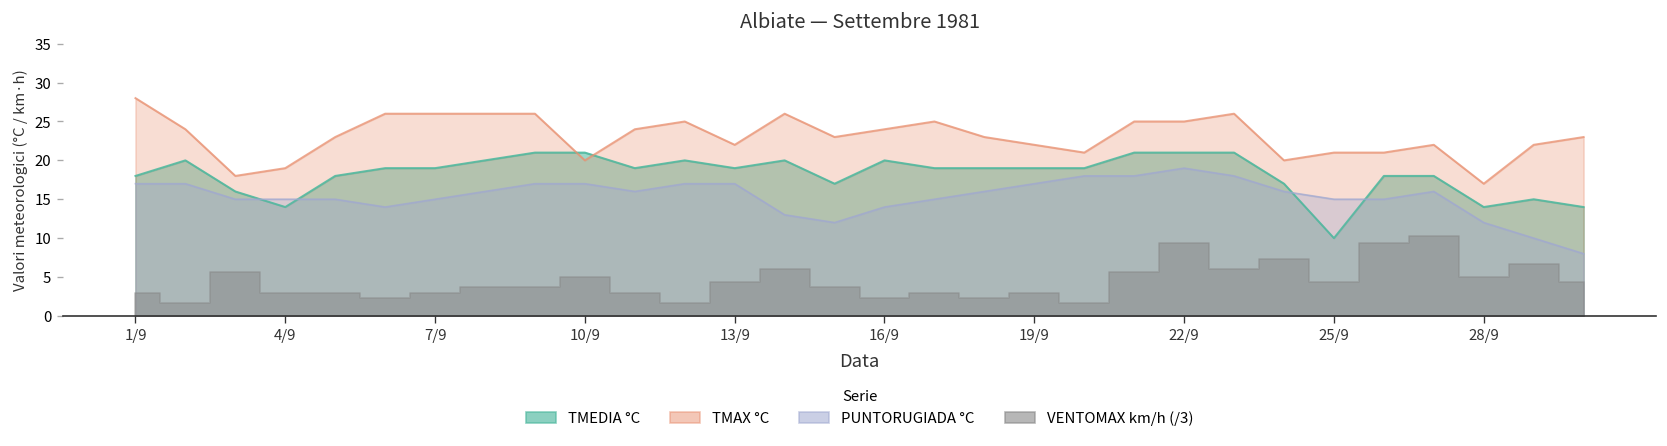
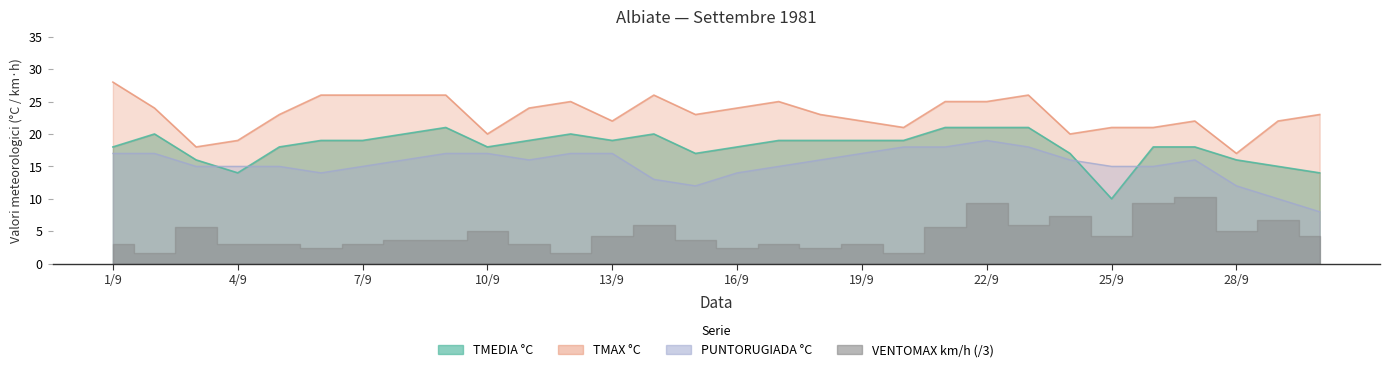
  {
    "TMEDIA °C": {
      "1/9": 18,
      "4/9": 14,
      "7/9": 19,
-     "10/9": 21,
+     "10/9": 18,
      "13/9": 19,
-     "16/9": 20,
+     "16/9": 18,
      "19/9": 19,
      "22/9": 21,
      "25/9": 10,
-     "28/9": 14
+     "28/9": 16
    }
  }
